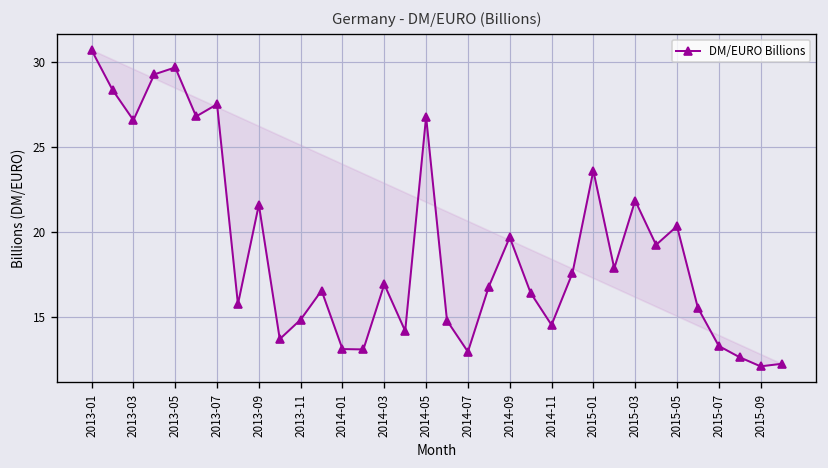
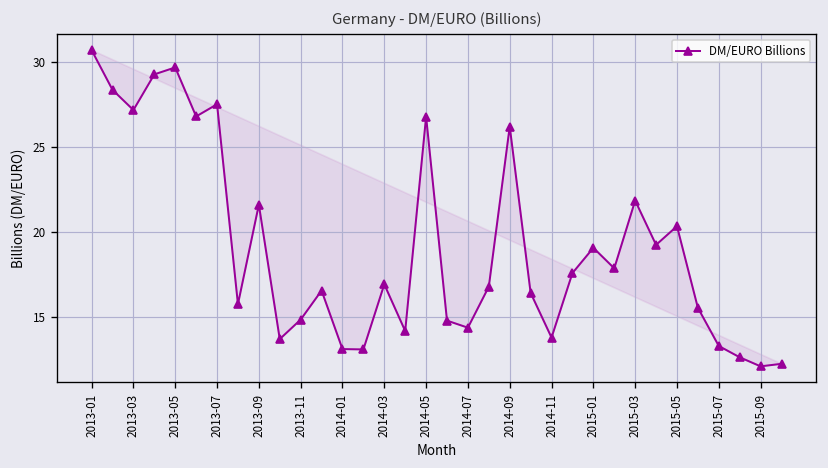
  {
    "2013-01": 30.7,
-   "2013-03": 26.6,
+   "2013-03": 27.2,
    "2013-05": 29.7,
    "2013-07": 27.5,
    "2013-09": 21.6,
    "2013-11": 14.8,
    "2014-01": 13.1,
    "2014-03": 16.9,
    "2014-05": 26.8,
-   "2014-07": 13.0,
-   "2014-09": 19.7,
-   "2014-11": 14.5,
-   "2015-01": 23.6,
+   "2014-07": 14.4,
+   "2014-09": 26.2,
+   "2014-11": 13.8,
+   "2015-01": 19.1,
    "2015-03": 21.8,
    "2015-05": 20.3,
    "2015-07": 13.3,
    "2015-09": 12.1
  }
